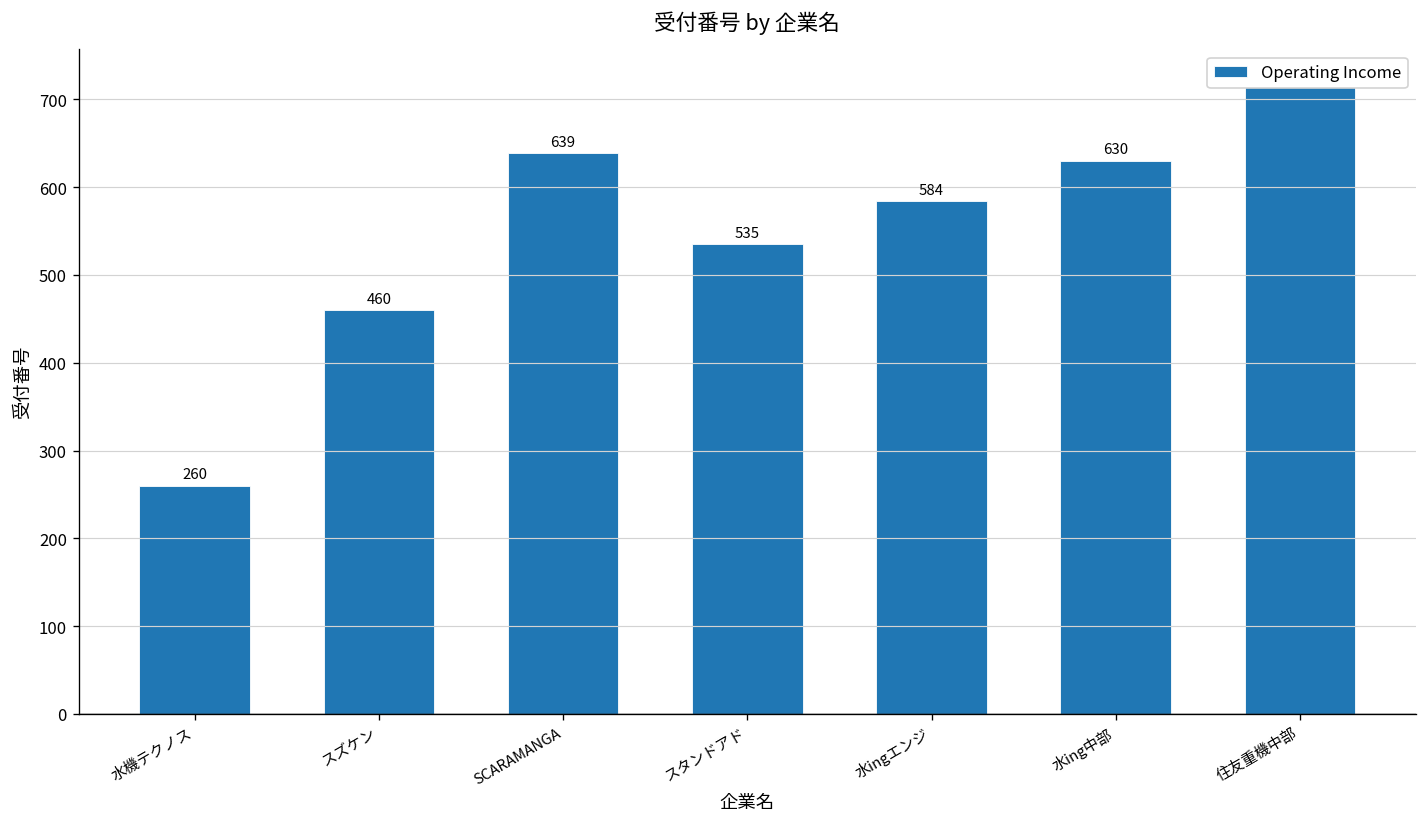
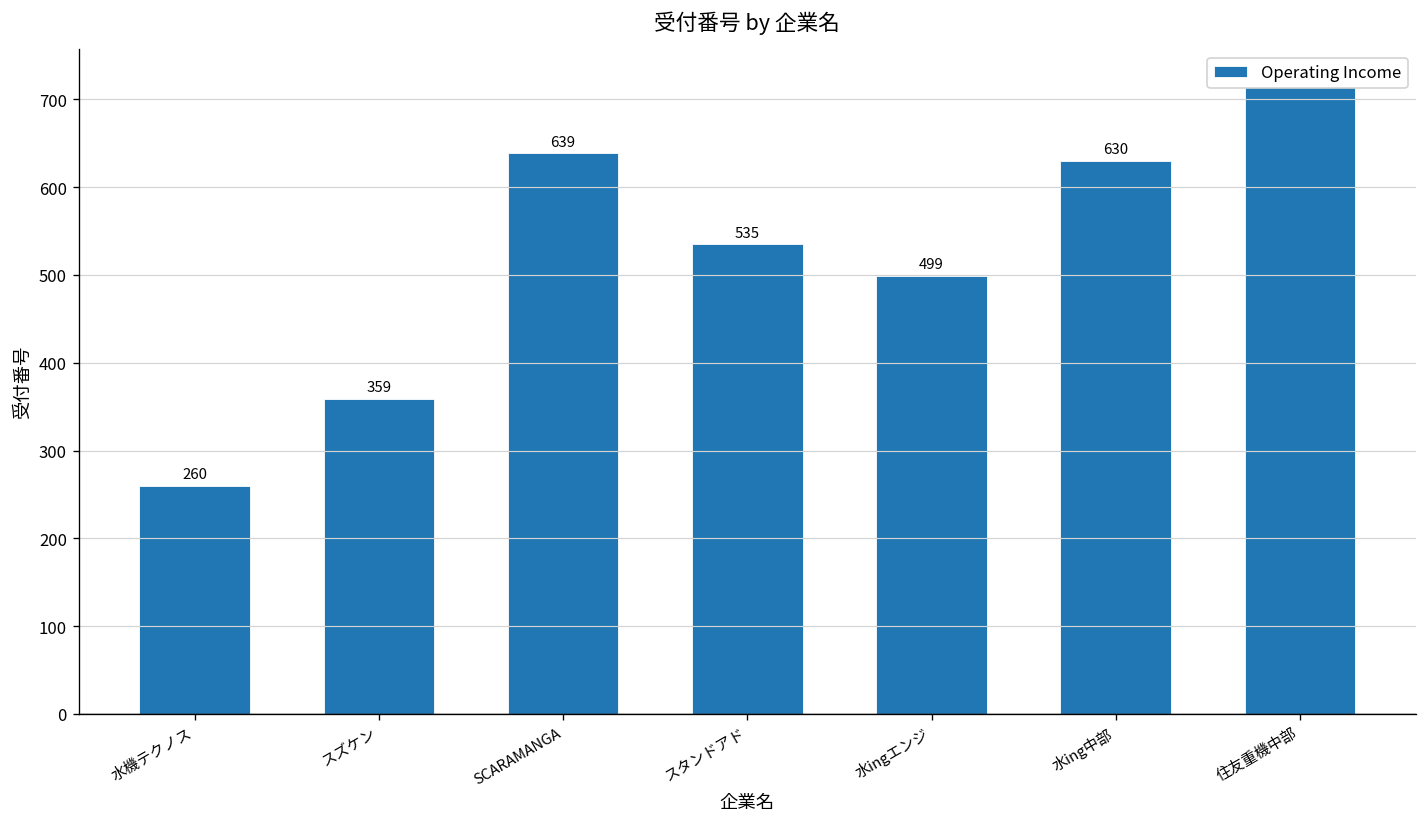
  {
    "水機テクノス": 260,
-   "スズケン": 460,
+   "スズケン": 359,
    "SCARAMANGA": 639,
    "スタンドアド": 535,
-   "水ingエンジ": 584,
+   "水ingエンジ": 499,
    "水ing中部": 630
  }
